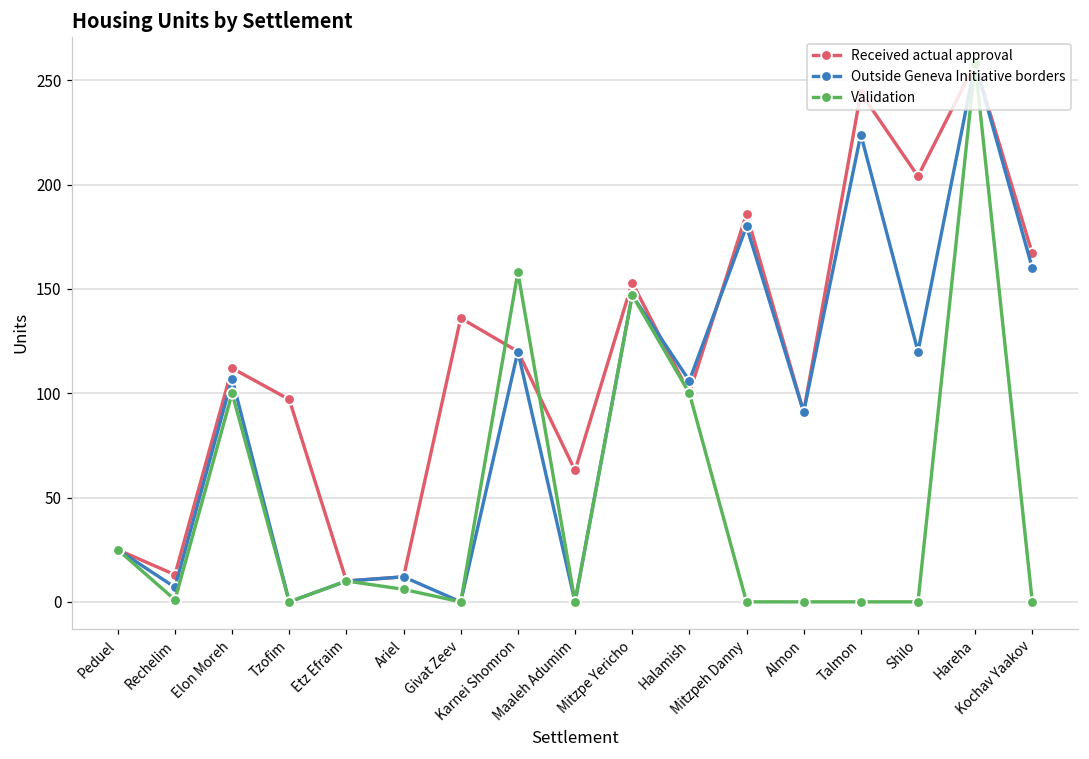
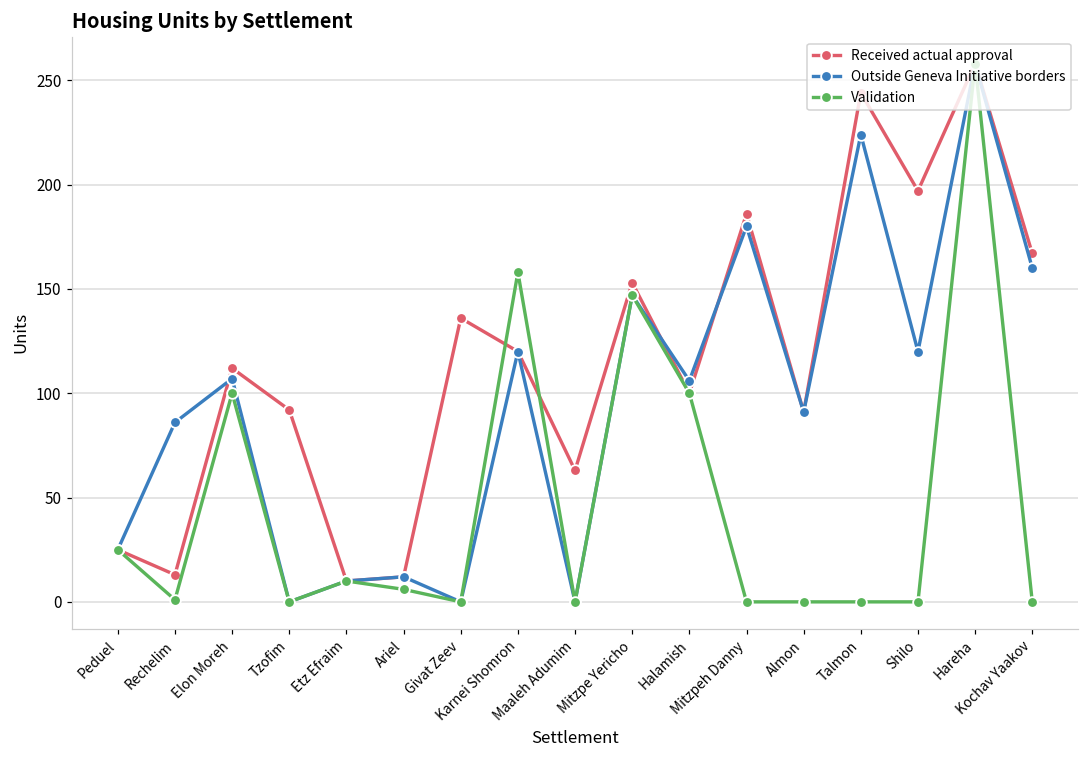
  {
    "Received actual approval": {
      "Rechelim": 13,
      "Elon Moreh": 112,
-     "Tzofim": 97,
+     "Tzofim": 92,
      "Givat Zeev": 136,
      "Maaleh Adumim": 63,
      "Mitzpe Yericho": 153,
      "Mitzpeh Danny": 186,
-     "Shilo": 204,
+     "Shilo": 197,
      "Kochav Yaakov": 167
    },
    "Outside Geneva Initiative borders": {
-     "Rechelim": 7,
+     "Rechelim": 86,
      "Elon Moreh": 107,
      "Halamish": 106,
      "Mitzpeh Danny": 180,
      "Talmon": 224,
      "Shilo": 120,
      "Kochav Yaakov": 160
    },
    "Validation": {
      "Rechelim": 1,
      "Elon Moreh": 100,
      "Ariel": 6,
      "Karnei Shomron": 158,
      "Mitzpeh Danny": 0,
      "Almon": 0,
      "Talmon": 0,
      "Shilo": 0,
      "Kochav Yaakov": 0
    }
  }
